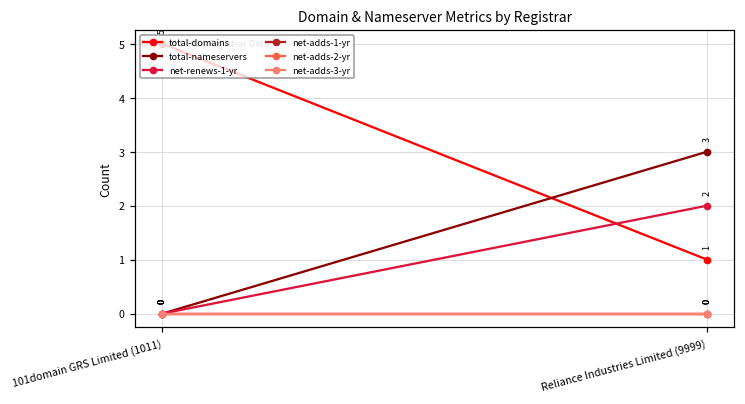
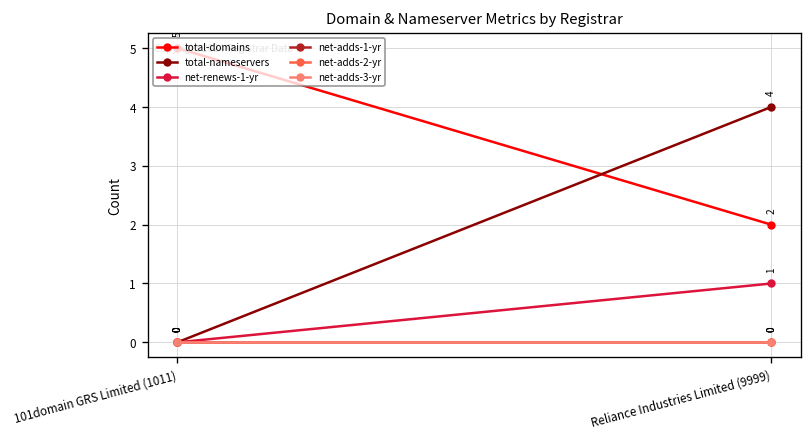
  {
    "total-domains": {
-     "Reliance Industries Limited (9999)": 1
+     "Reliance Industries Limited (9999)": 2
    },
    "total-nameservers": {
-     "Reliance Industries Limited (9999)": 3
+     "Reliance Industries Limited (9999)": 4
    },
    "net-renews-1-yr": {
-     "Reliance Industries Limited (9999)": 2
+     "Reliance Industries Limited (9999)": 1
    }
  }
